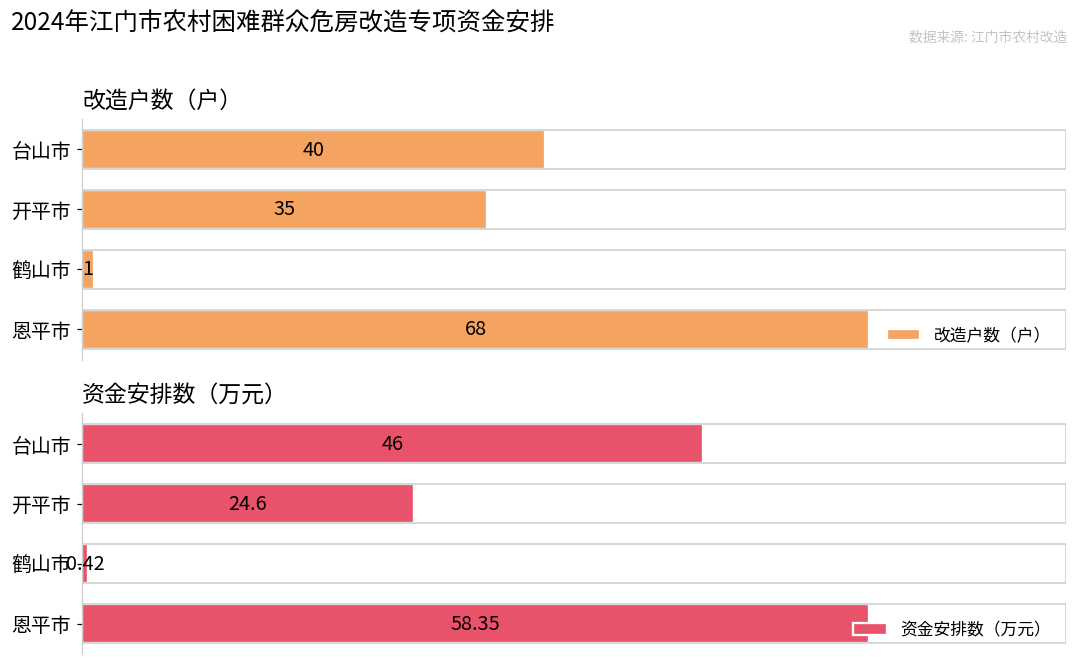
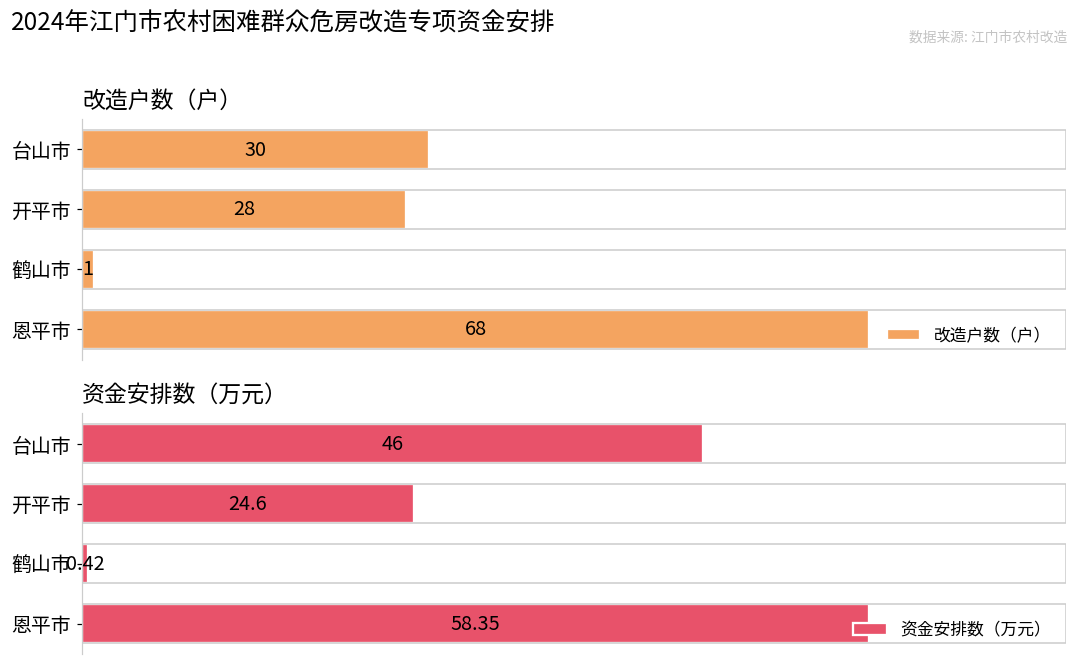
  {
    "改造户数（户）": {
-     "台山市": 40,
-     "开平市": 35,
+     "台山市": 30,
+     "开平市": 28,
      "鹤山市": 1,
      "恩平市": 68
    },
    "资金安排数（万元）": {
      "台山市": 46,
      "开平市": 24.6,
      "鹤山市": 0.42,
      "恩平市": 58.35
    }
  }
